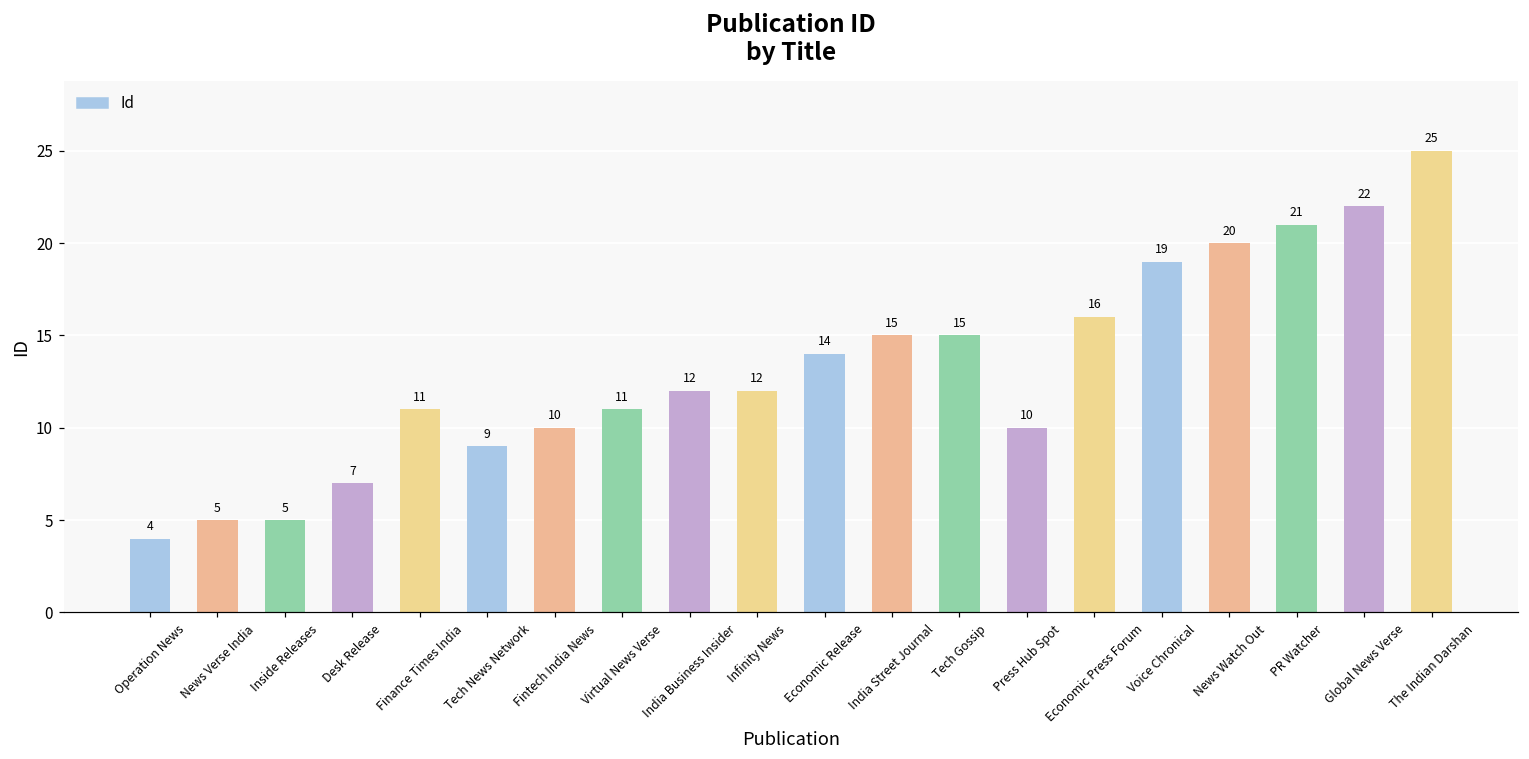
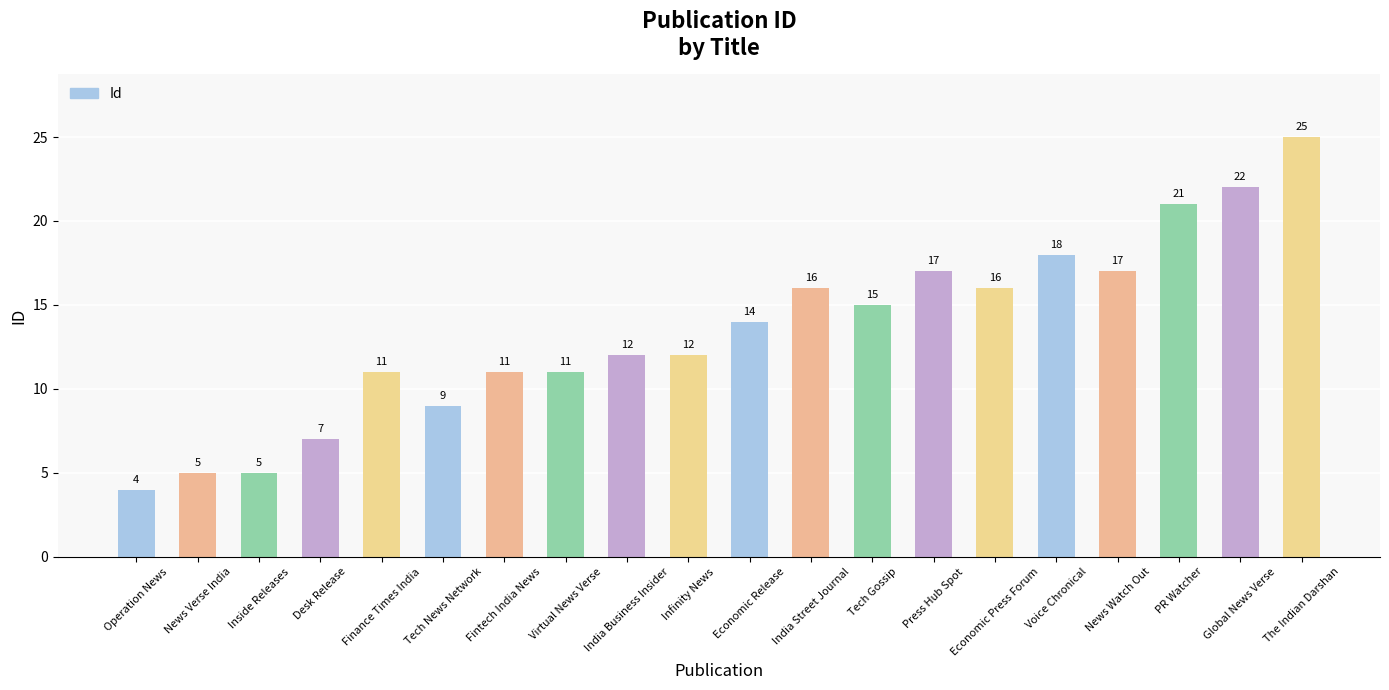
  {
    "Operation News": 4,
    "News Verse India": 5,
    "Inside Releases": 5,
    "Desk Release": 7,
    "Finance Times India": 11,
    "Tech News Network": 9,
-   "Fintech India News": 10,
+   "Fintech India News": 11,
    "Virtual News Verse": 11,
    "India Business Insider": 12,
    "Infinity News": 12,
    "Economic Release": 14,
-   "India Street Journal": 15,
+   "India Street Journal": 16,
    "Tech Gossip": 15,
-   "Press Hub Spot": 10,
+   "Press Hub Spot": 17,
    "Economic Press Forum": 16,
-   "Voice Chronical": 19,
-   "News Watch Out": 20,
+   "Voice Chronical": 18,
+   "News Watch Out": 17,
    "PR Watcher": 21,
    "Global News Verse": 22,
    "The Indian Darshan": 25
  }
